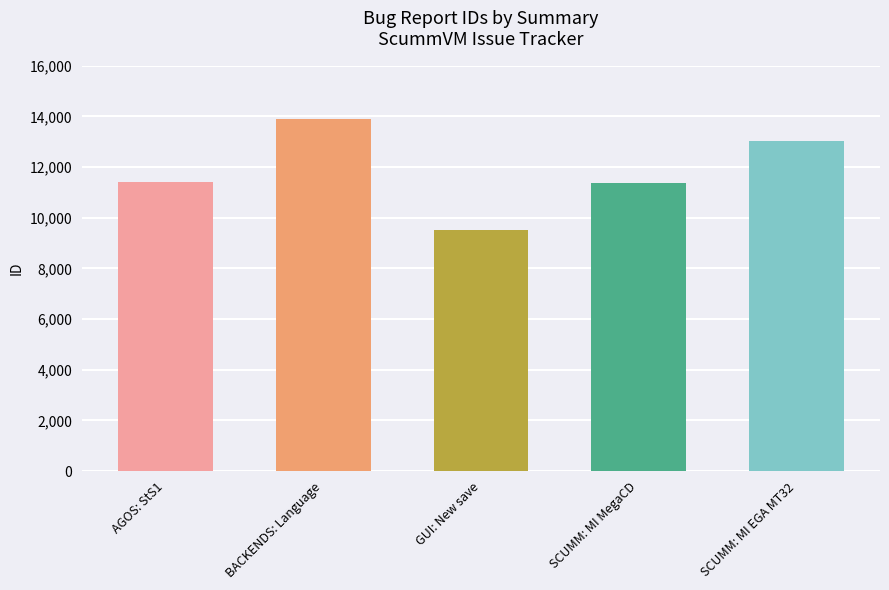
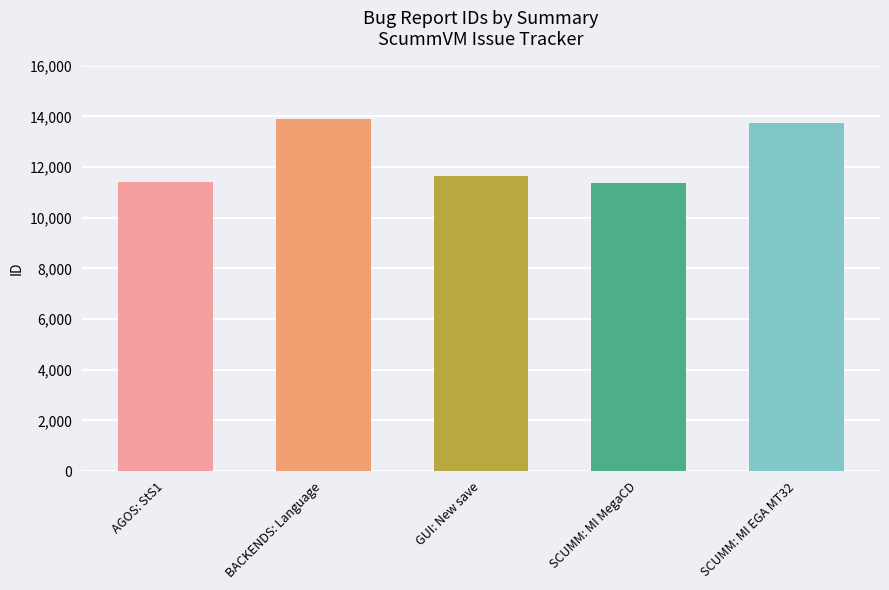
  {
    "AGOS: StS1": "11,400",
    "BACKENDS: Language": "13,900",
-   "GUI: New save": "9,500",
+   "GUI: New save": "11,600",
    "SCUMM: MI MegaCD": "11,400",
-   "SCUMM: MI EGA MT32": "13,000"
+   "SCUMM: MI EGA MT32": "13,700"
  }
